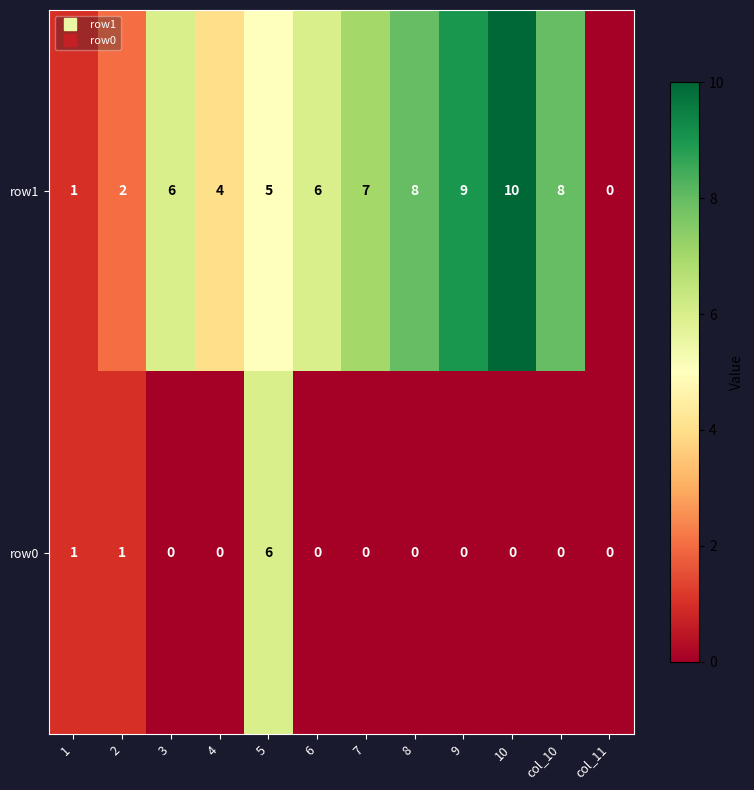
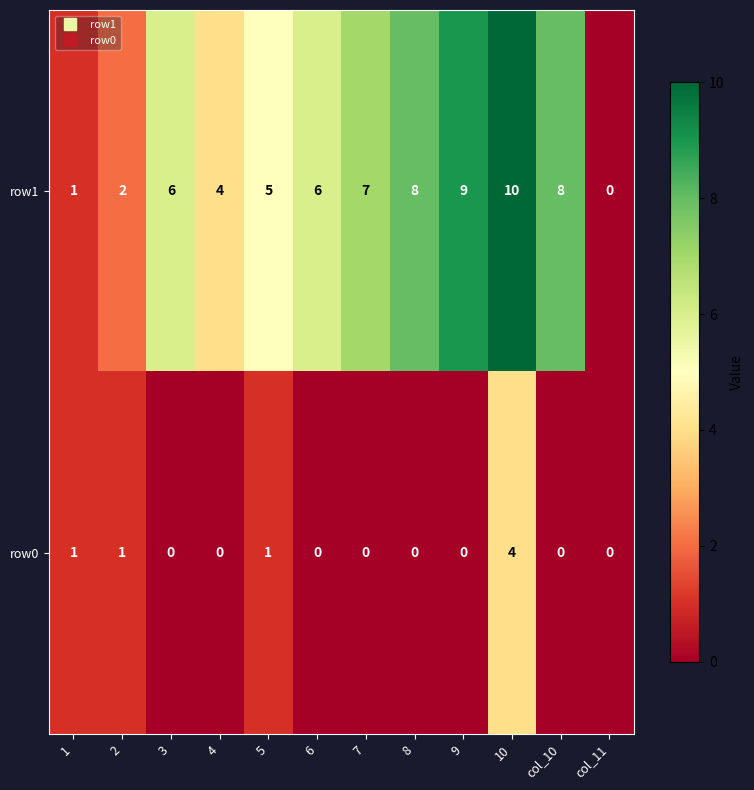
  {
    "row1": {
      "1": 1,
      "2": 2,
      "3": 6,
      "4": 4,
      "5": 5,
      "6": 6,
      "7": 7,
      "8": 8,
      "9": 9,
      "10": 10,
      "col_10": 8,
      "col_11": 0
    },
    "row0": {
      "1": 1,
      "2": 1,
      "3": 0,
      "4": 0,
-     "5": 6,
+     "5": 1,
      "6": 0,
      "7": 0,
      "8": 0,
      "9": 0,
-     "10": 0,
+     "10": 4,
      "col_10": 0,
      "col_11": 0
    }
  }
